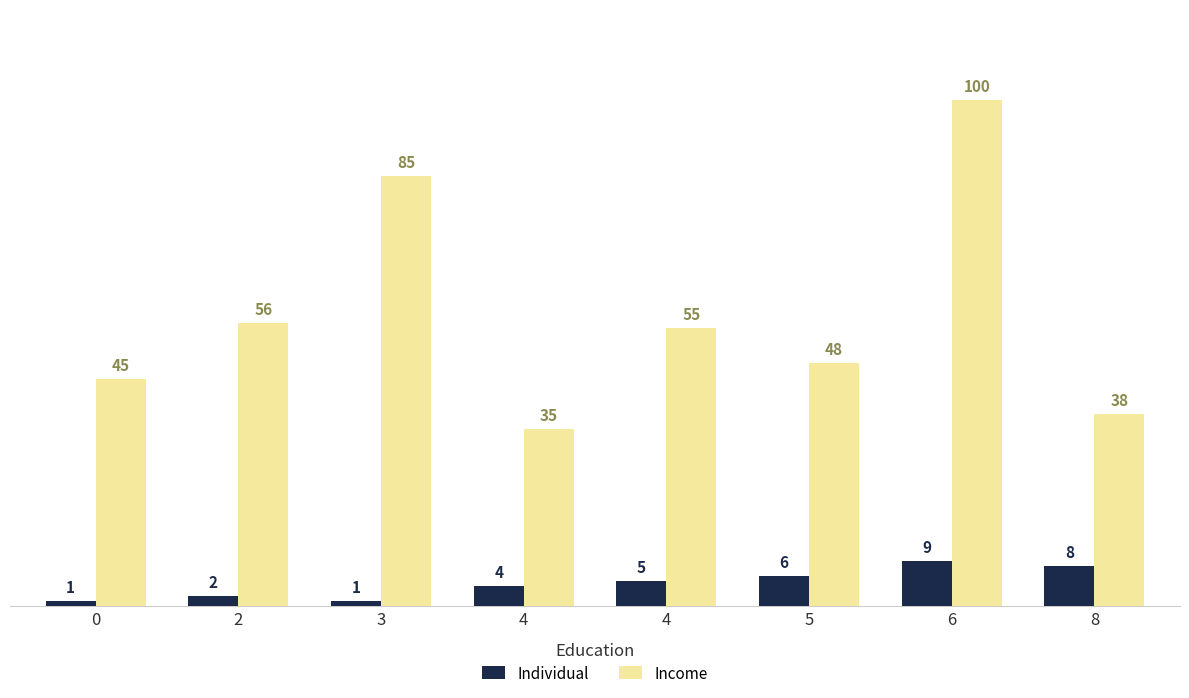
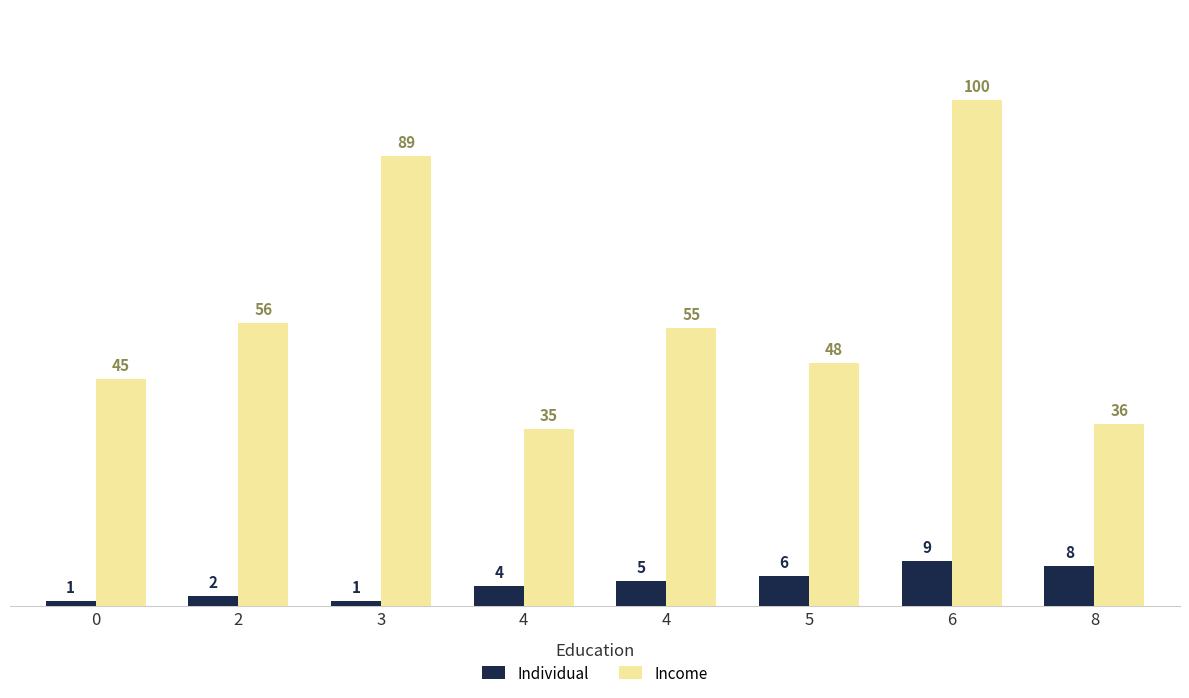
  {
    "Individual": {
      "0": 1,
      "2": 2,
      "3": 1,
      "5": 6,
      "6": 9,
      "8": 8
    },
    "Income": {
      "0": 45,
      "2": 56,
-     "3": 85,
+     "3": 89,
      "5": 48,
      "6": 100,
-     "8": 38
+     "8": 36
    }
  }
